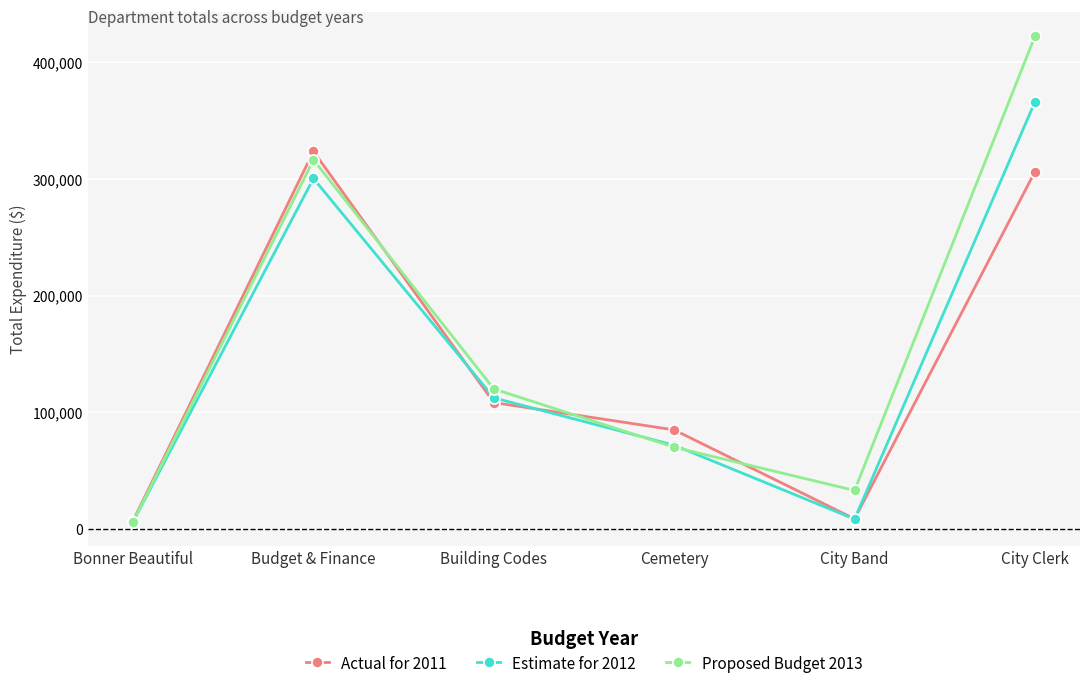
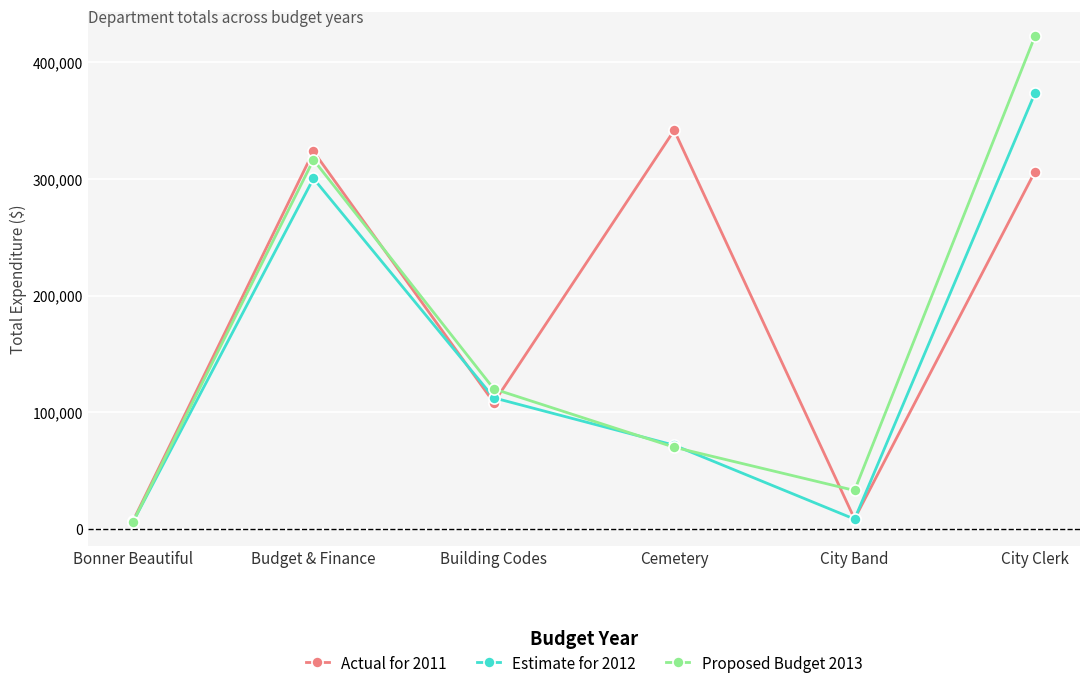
  {
    "Actual for 2011": {
      "Budget & Finance": "324,000",
      "Building Codes": "108,000",
-     "Cemetery": "85,000",
+     "Cemetery": "342,000",
      "City Clerk": "306,000"
    },
    "Estimate for 2012": {
      "Budget & Finance": "300,000",
      "Building Codes": "113,000",
-     "City Clerk": "366,000"
+     "City Clerk": "373,000"
    },
    "Proposed Budget 2013": {
      "Budget & Finance": "316,000",
      "Building Codes": "120,000",
      "City Band": "33,000",
      "City Clerk": "422,000"
    }
  }
